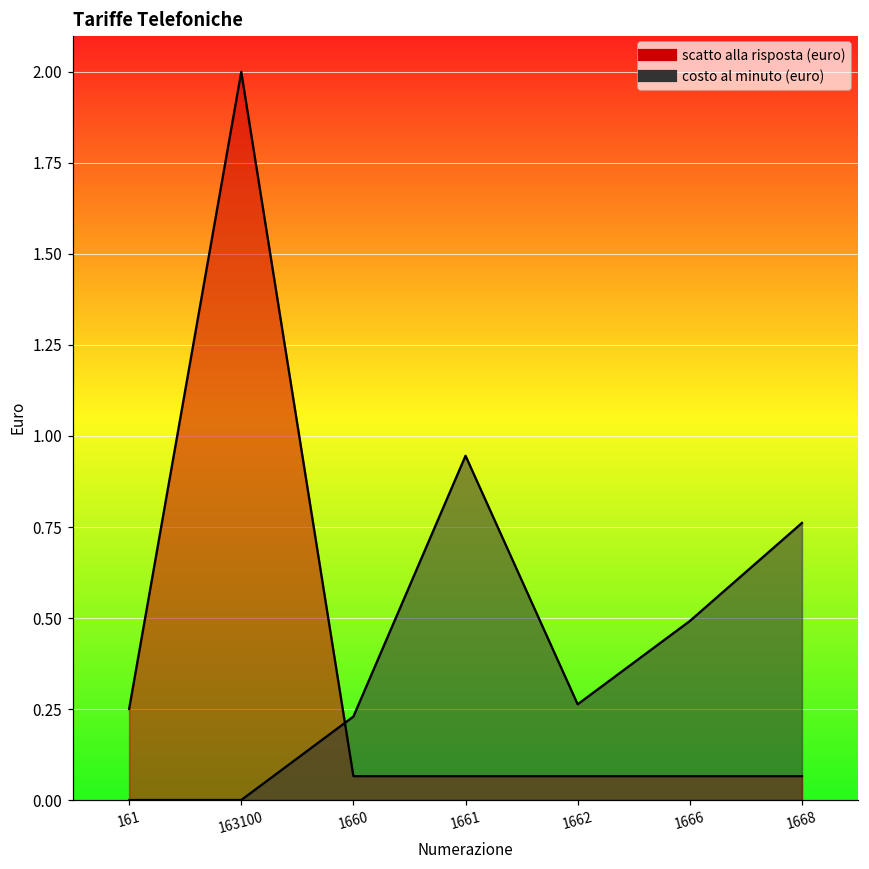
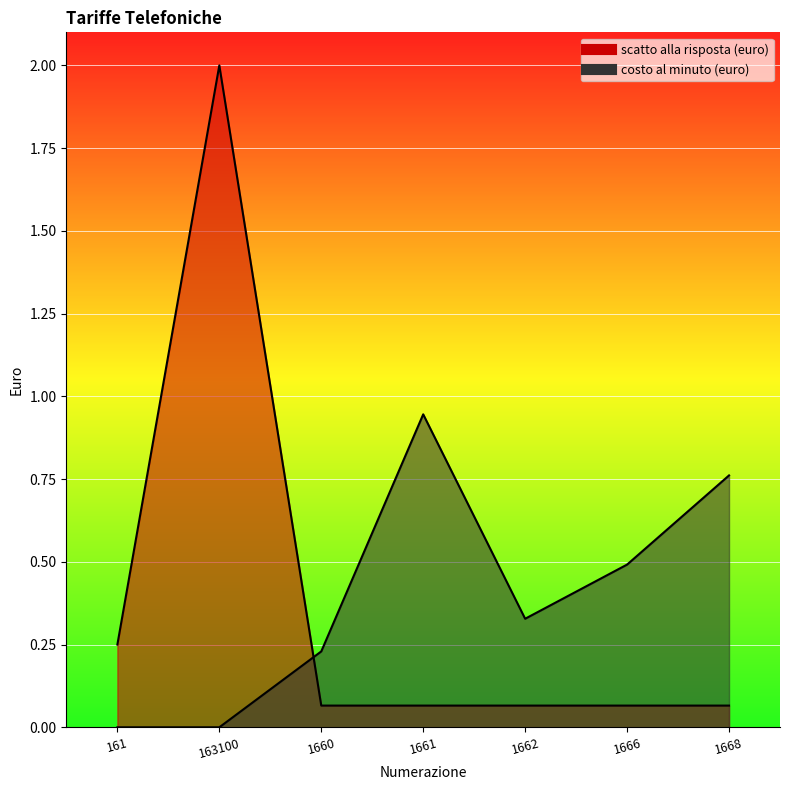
  {
    "scatto alla risposta (euro)": {
      "161": 0.25,
      "163100": 2.00,
      "1660": 0.07,
      "1661": 0.07,
      "1662": 0.07,
      "1666": 0.07,
      "1668": 0.07
    },
    "costo al minuto (euro)": {
      "161": 0.00,
      "163100": 0.00,
      "1660": 0.23,
      "1661": 0.95,
-     "1662": 0.26,
+     "1662": 0.33,
      "1666": 0.49,
      "1668": 0.76
    }
  }
